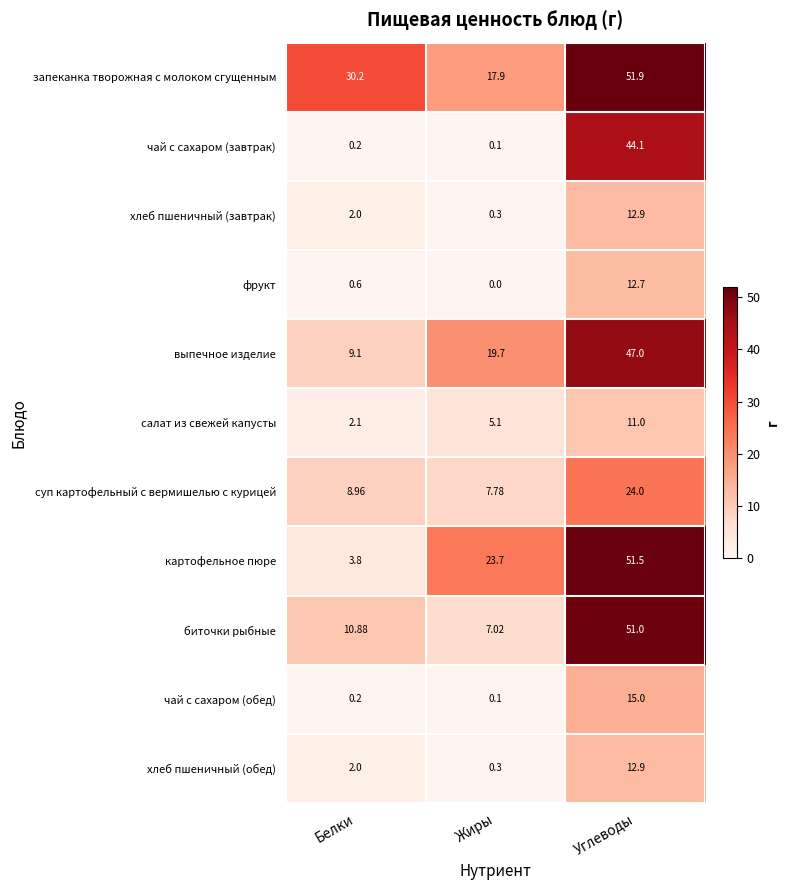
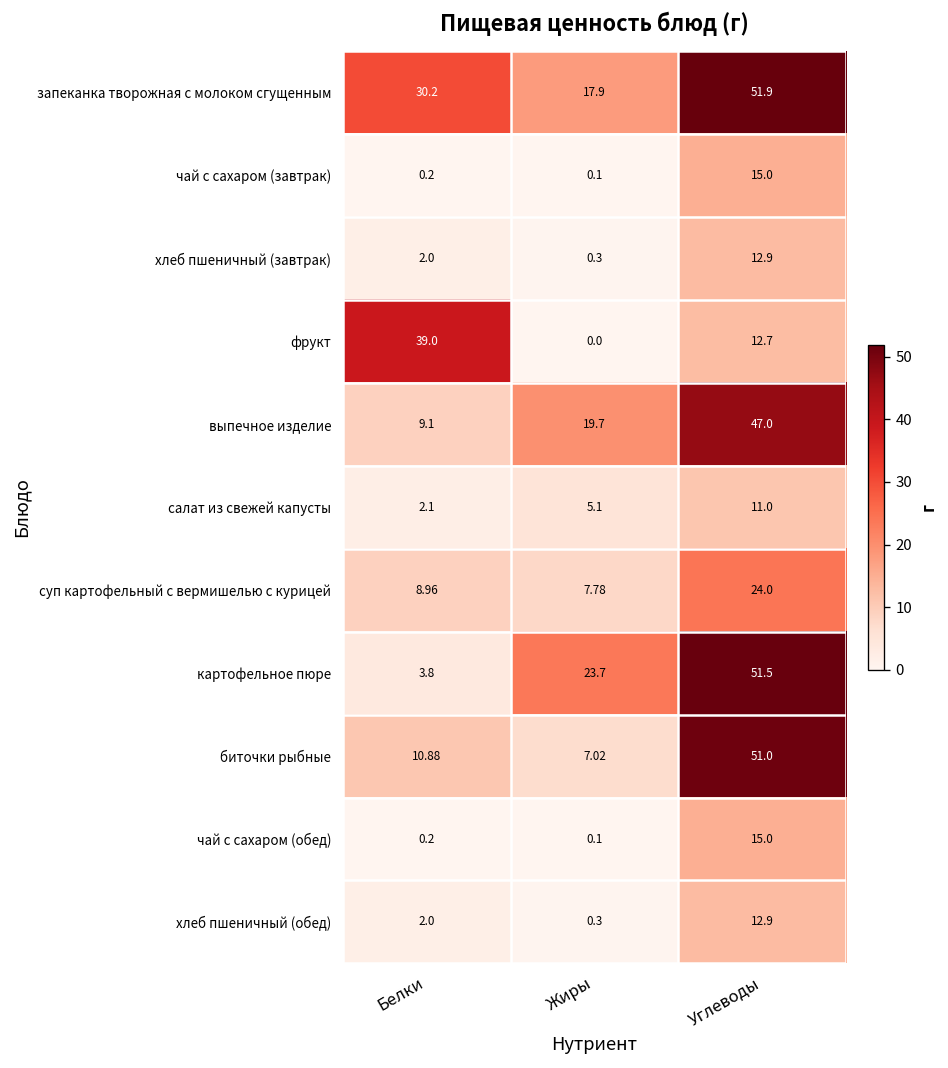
  {
    "запеканка творожная с молоком сгущенным": {
      "Белки": 30.2,
      "Жиры": 17.9,
      "Углеводы": 51.9
    },
    "чай с сахаром (завтрак)": {
      "Белки": 0.2,
      "Жиры": 0.1,
-     "Углеводы": 44.1
+     "Углеводы": 15.0
    },
    "хлеб пшеничный (завтрак)": {
      "Белки": 2.0,
      "Жиры": 0.3,
      "Углеводы": 12.9
    },
    "фрукт": {
-     "Белки": 0.6,
+     "Белки": 39.0,
      "Жиры": 0.0,
      "Углеводы": 12.7
    },
    "выпечное изделие": {
      "Белки": 9.1,
      "Жиры": 19.7,
      "Углеводы": 47.0
    },
    "салат из свежей капусты": {
      "Белки": 2.1,
      "Жиры": 5.1,
      "Углеводы": 11.0
    },
    "суп картофельный с вермишелью с курицей": {
      "Белки": 8.96,
      "Жиры": 7.78,
      "Углеводы": 24.0
    },
    "картофельное пюре": {
      "Белки": 3.8,
      "Жиры": 23.7,
      "Углеводы": 51.5
    },
    "биточки рыбные": {
      "Белки": 10.88,
      "Жиры": 7.02,
      "Углеводы": 51.0
    },
    "чай с сахаром (обед)": {
      "Белки": 0.2,
      "Жиры": 0.1,
      "Углеводы": 15.0
    },
    "хлеб пшеничный (обед)": {
      "Белки": 2.0,
      "Жиры": 0.3,
      "Углеводы": 12.9
    }
  }
